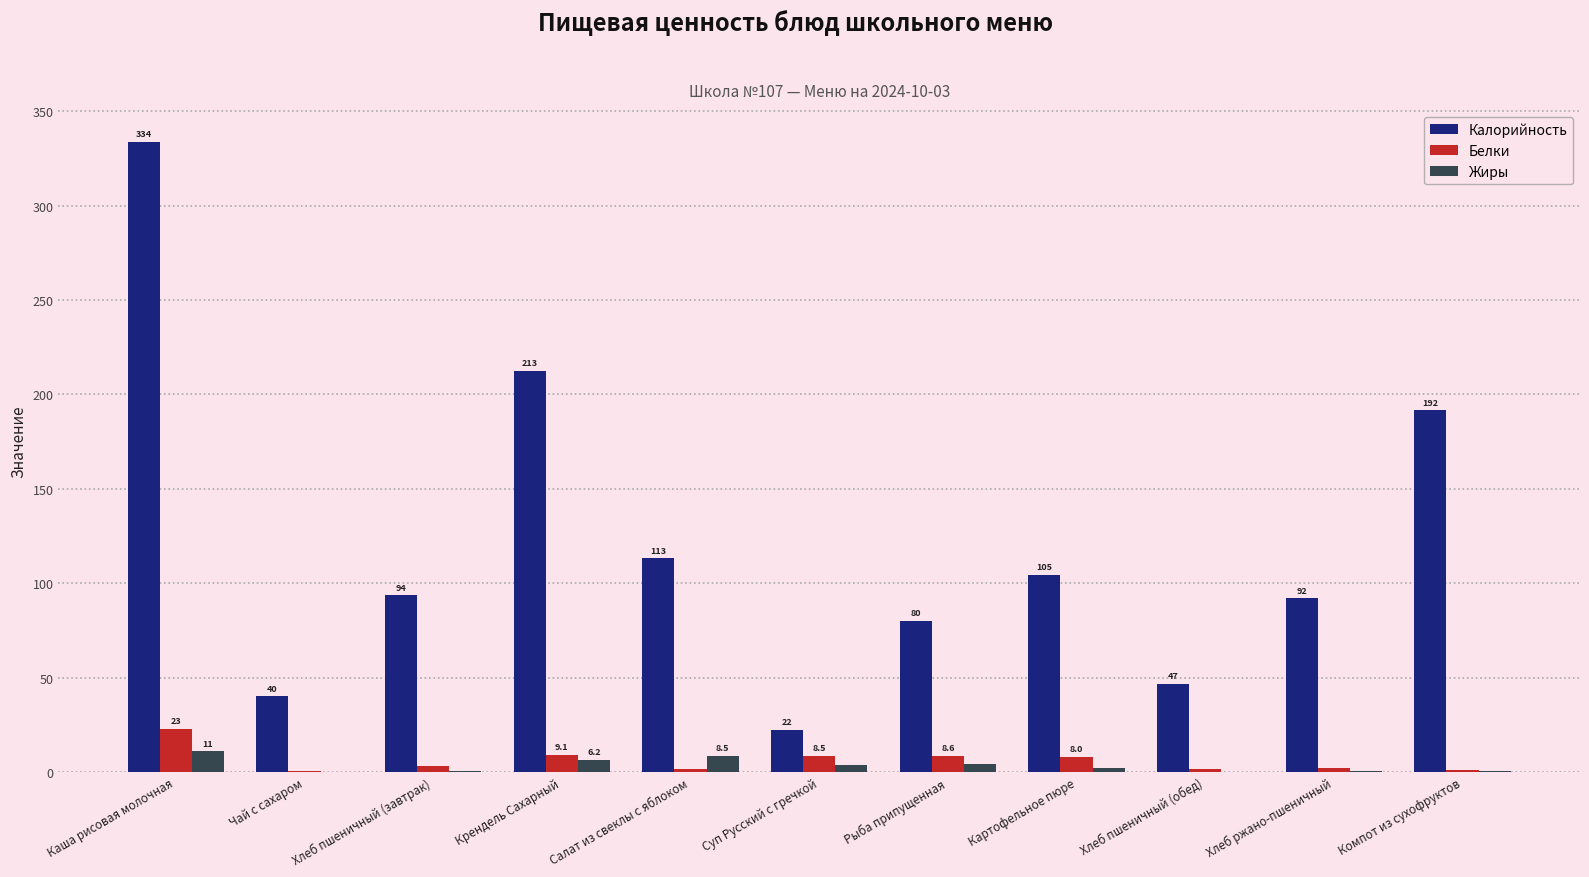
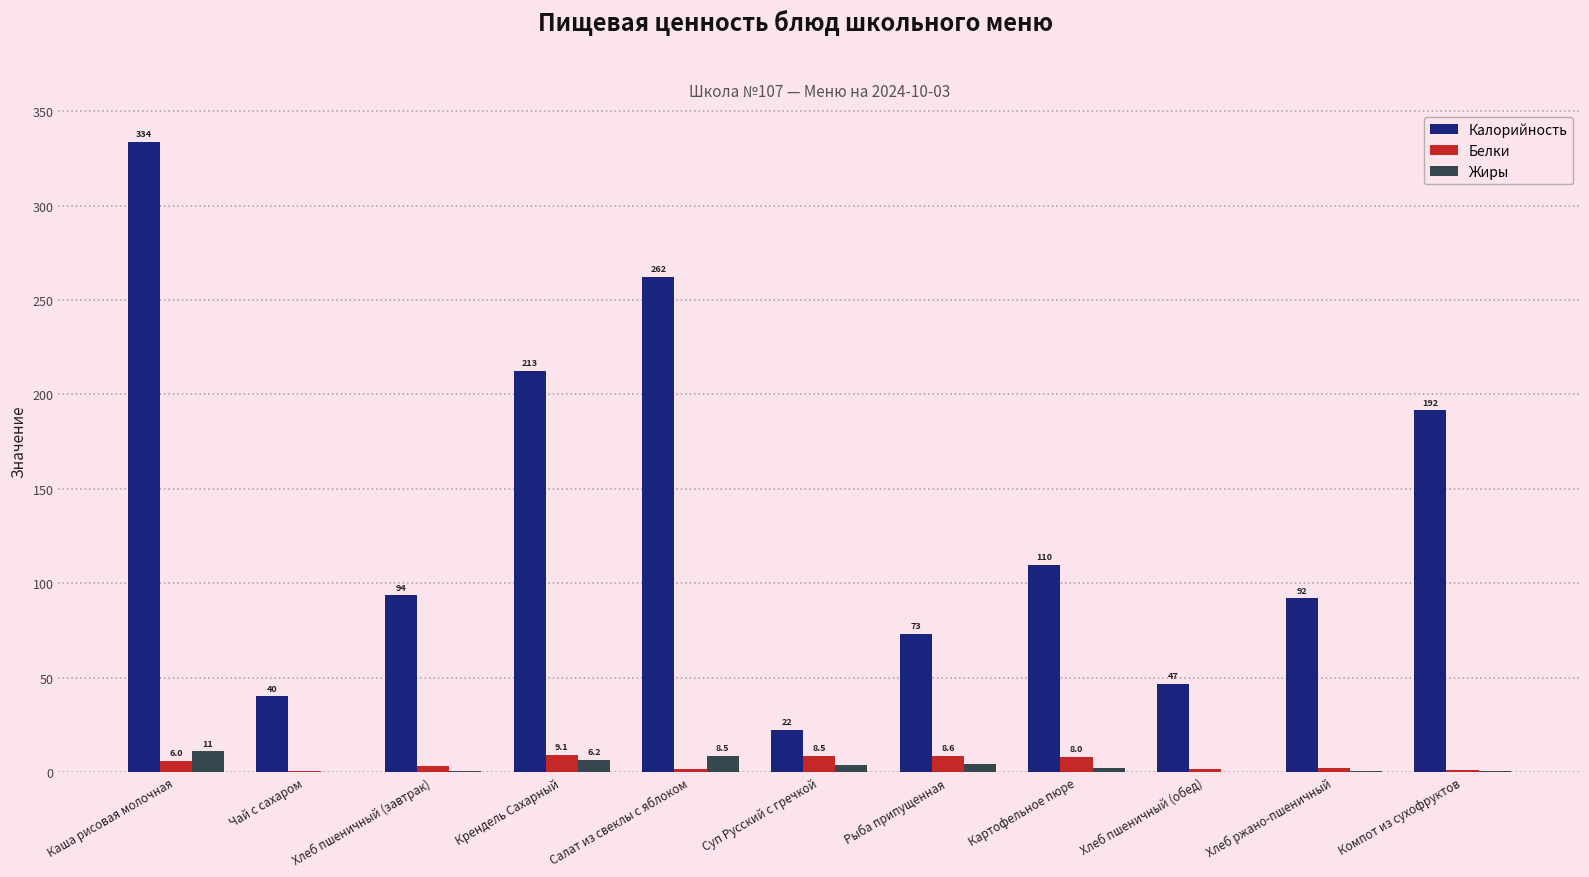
  {
    "Калорийность": {
      "Каша рисовая молочная": 334,
      "Чай с сахаром": 40,
      "Хлеб пшеничный (завтрак)": 94,
      "Крендель Сахарный": 213,
-     "Салат из свеклы с яблоком": 113,
+     "Салат из свеклы с яблоком": 262,
      "Суп Русский с гречкой": 22,
-     "Рыба припущенная": 80,
-     "Картофельное пюре": 105,
+     "Рыба припущенная": 73,
+     "Картофельное пюре": 110,
      "Хлеб пшеничный (обед)": 47,
      "Хлеб ржано-пшеничный": 92,
      "Компот из сухофруктов": 192
    },
    "Белки": {
-     "Каша рисовая молочная": 23,
+     "Каша рисовая молочная": 6.0,
      "Крендель Сахарный": 9.1,
      "Суп Русский с гречкой": 8.5,
      "Рыба припущенная": 8.6,
      "Картофельное пюре": 8.0
    },
    "Жиры": {
      "Каша рисовая молочная": 11,
      "Крендель Сахарный": 6.2,
      "Салат из свеклы с яблоком": 8.5
    }
  }
